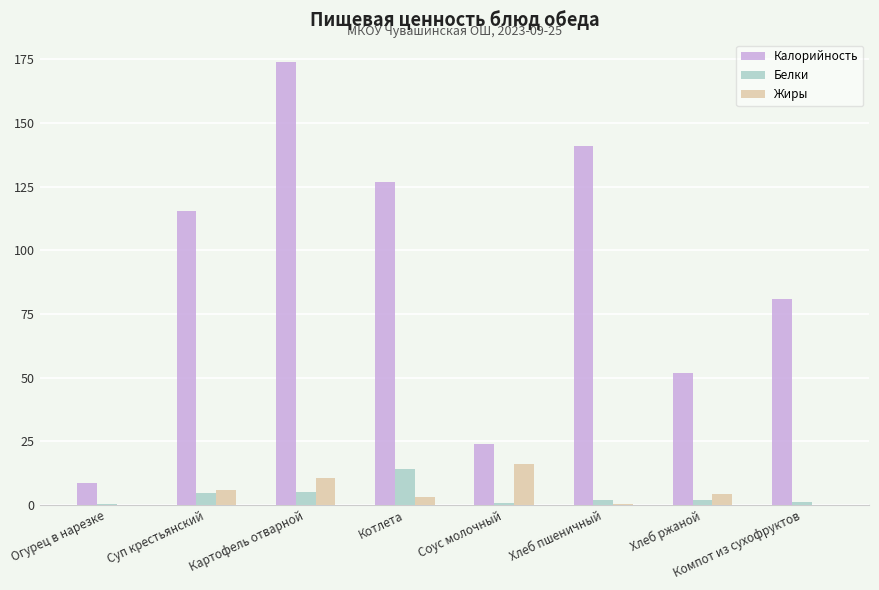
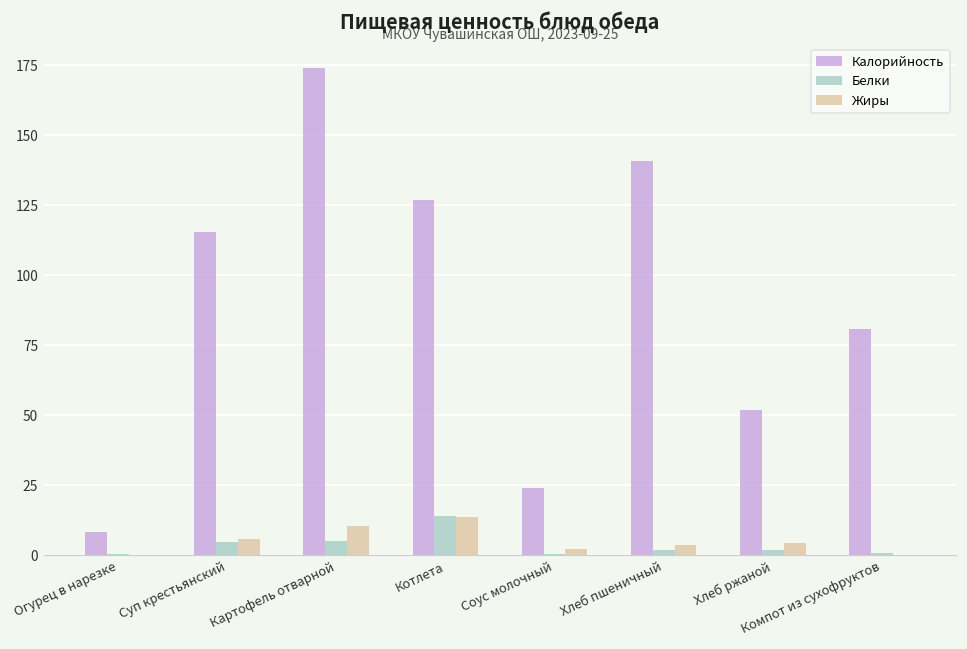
  {
    "Жиры": {
      "Суп крестьянский": 6,
      "Картофель отварной": 11,
-     "Котлета": 3,
-     "Соус молочный": 16,
-     "Хлеб пшеничный": 0,
+     "Котлета": 14,
+     "Соус молочный": 2,
+     "Хлеб пшеничный": 4,
      "Хлеб ржаной": 4,
      "Компот из сухофруктов": 0
    }
  }
